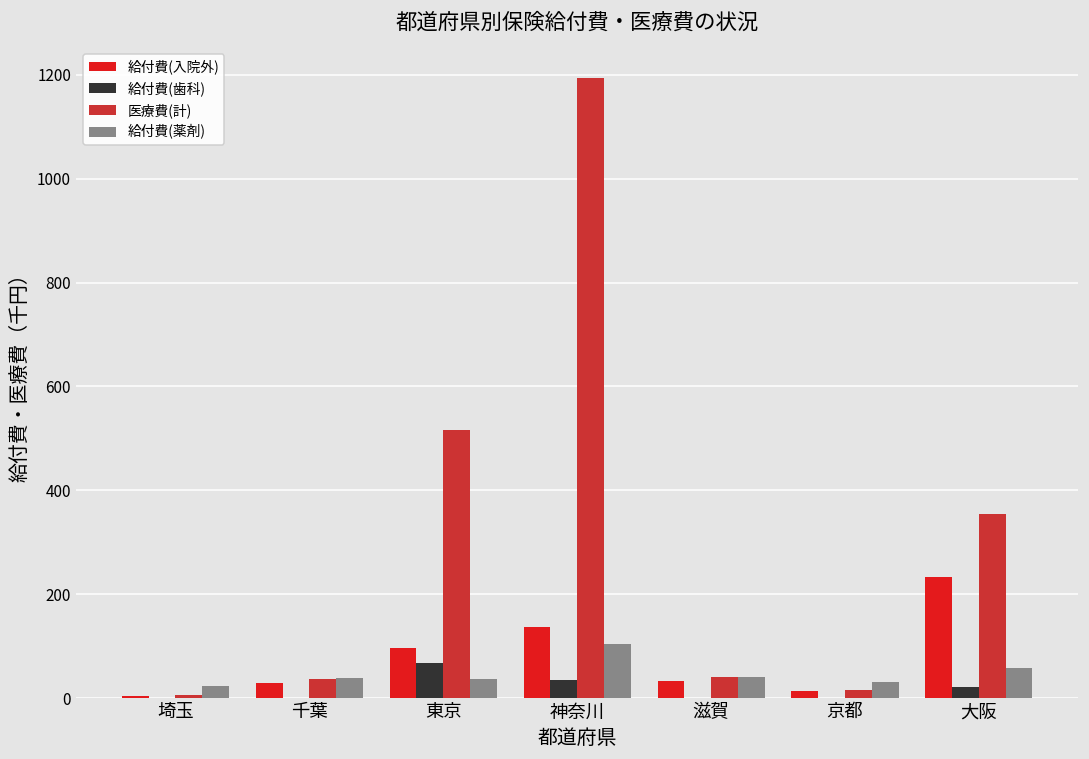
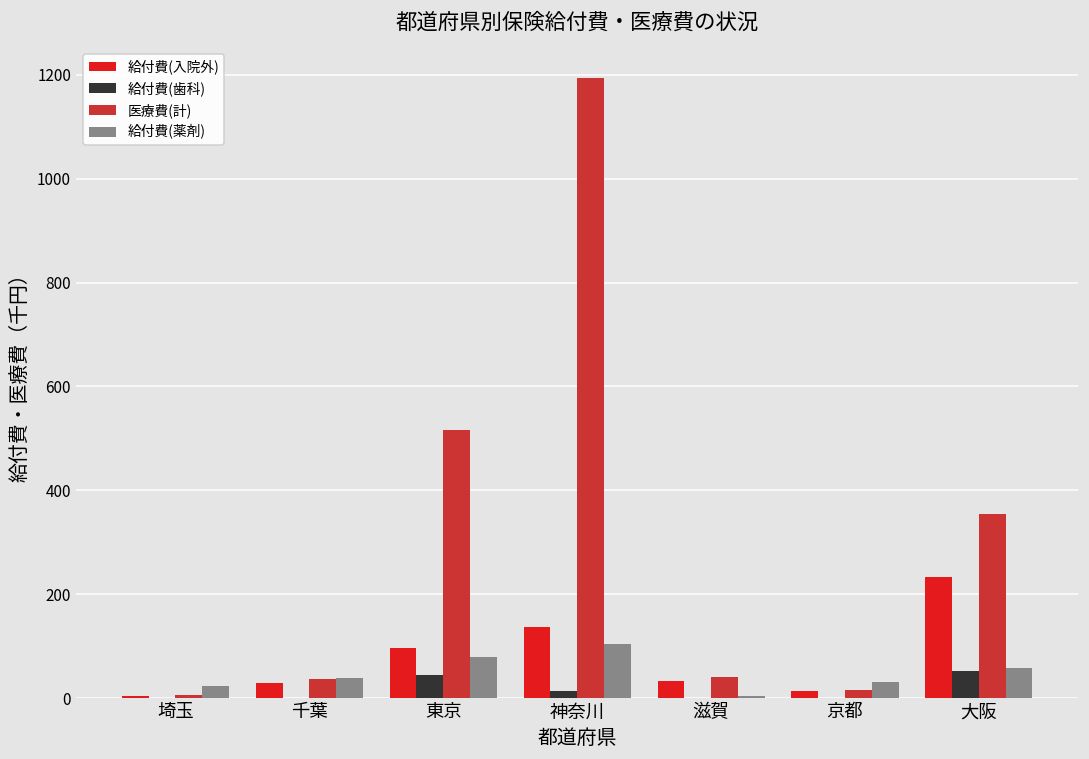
  {
    "給付費(歯科)": {
      "埼玉": 0,
      "千葉": 0,
-     "東京": 70,
-     "神奈川": 30,
+     "東京": 40,
+     "神奈川": 10,
      "滋賀": 0,
      "京都": 0,
-     "大阪": 20
+     "大阪": 50
    },
    "給付費(薬剤)": {
      "埼玉": 20,
      "千葉": 40,
-     "東京": 40,
+     "東京": 80,
      "神奈川": 100,
-     "滋賀": 40,
+     "滋賀": 0,
      "京都": 30,
      "大阪": 60
    }
  }
